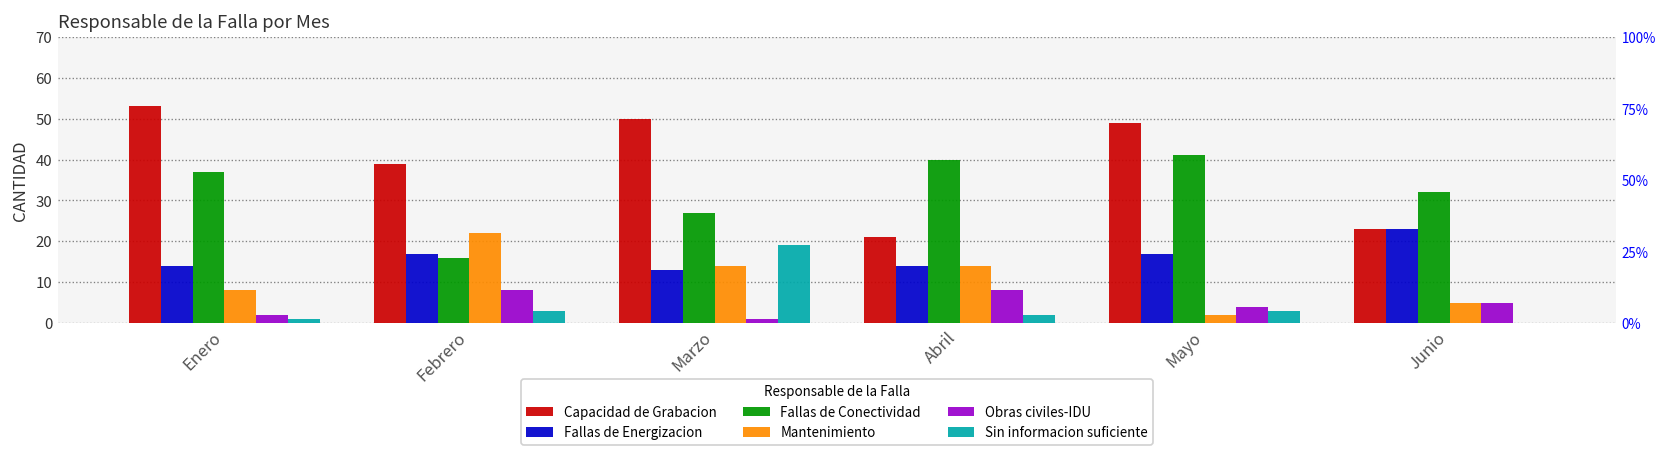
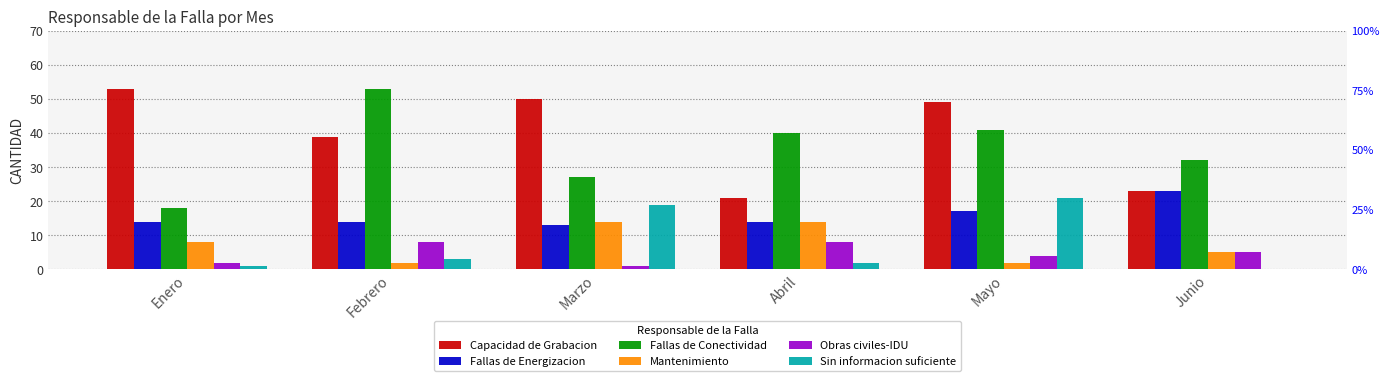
  {
    "Capacidad de Grabacion": {
      "Enero": 53,
      "Febrero": 39,
      "Marzo": 50,
      "Abril": 21,
      "Mayo": 49,
      "Junio": 23
    },
    "Fallas de Energizacion": {
      "Enero": 14,
-     "Febrero": 17,
+     "Febrero": 14,
      "Marzo": 13,
      "Abril": 14,
      "Mayo": 17,
      "Junio": 23
    },
    "Fallas de Conectividad": {
-     "Enero": 37,
-     "Febrero": 16,
+     "Enero": 18,
+     "Febrero": 53,
      "Marzo": 27,
      "Abril": 40,
      "Mayo": 41,
      "Junio": 32
    },
    "Mantenimiento": {
      "Enero": 8,
-     "Febrero": 22,
+     "Febrero": 2,
      "Marzo": 14,
      "Abril": 14,
      "Mayo": 2,
      "Junio": 5
    },
    "Obras civiles-IDU": {
      "Enero": 2,
      "Febrero": 8,
      "Marzo": 1,
      "Abril": 8,
      "Mayo": 4,
      "Junio": 5
    },
    "Sin informacion suficiente": {
      "Enero": 1,
      "Febrero": 3,
      "Marzo": 19,
      "Abril": 2,
-     "Mayo": 3,
+     "Mayo": 21,
      "Junio": 0
    }
  }
